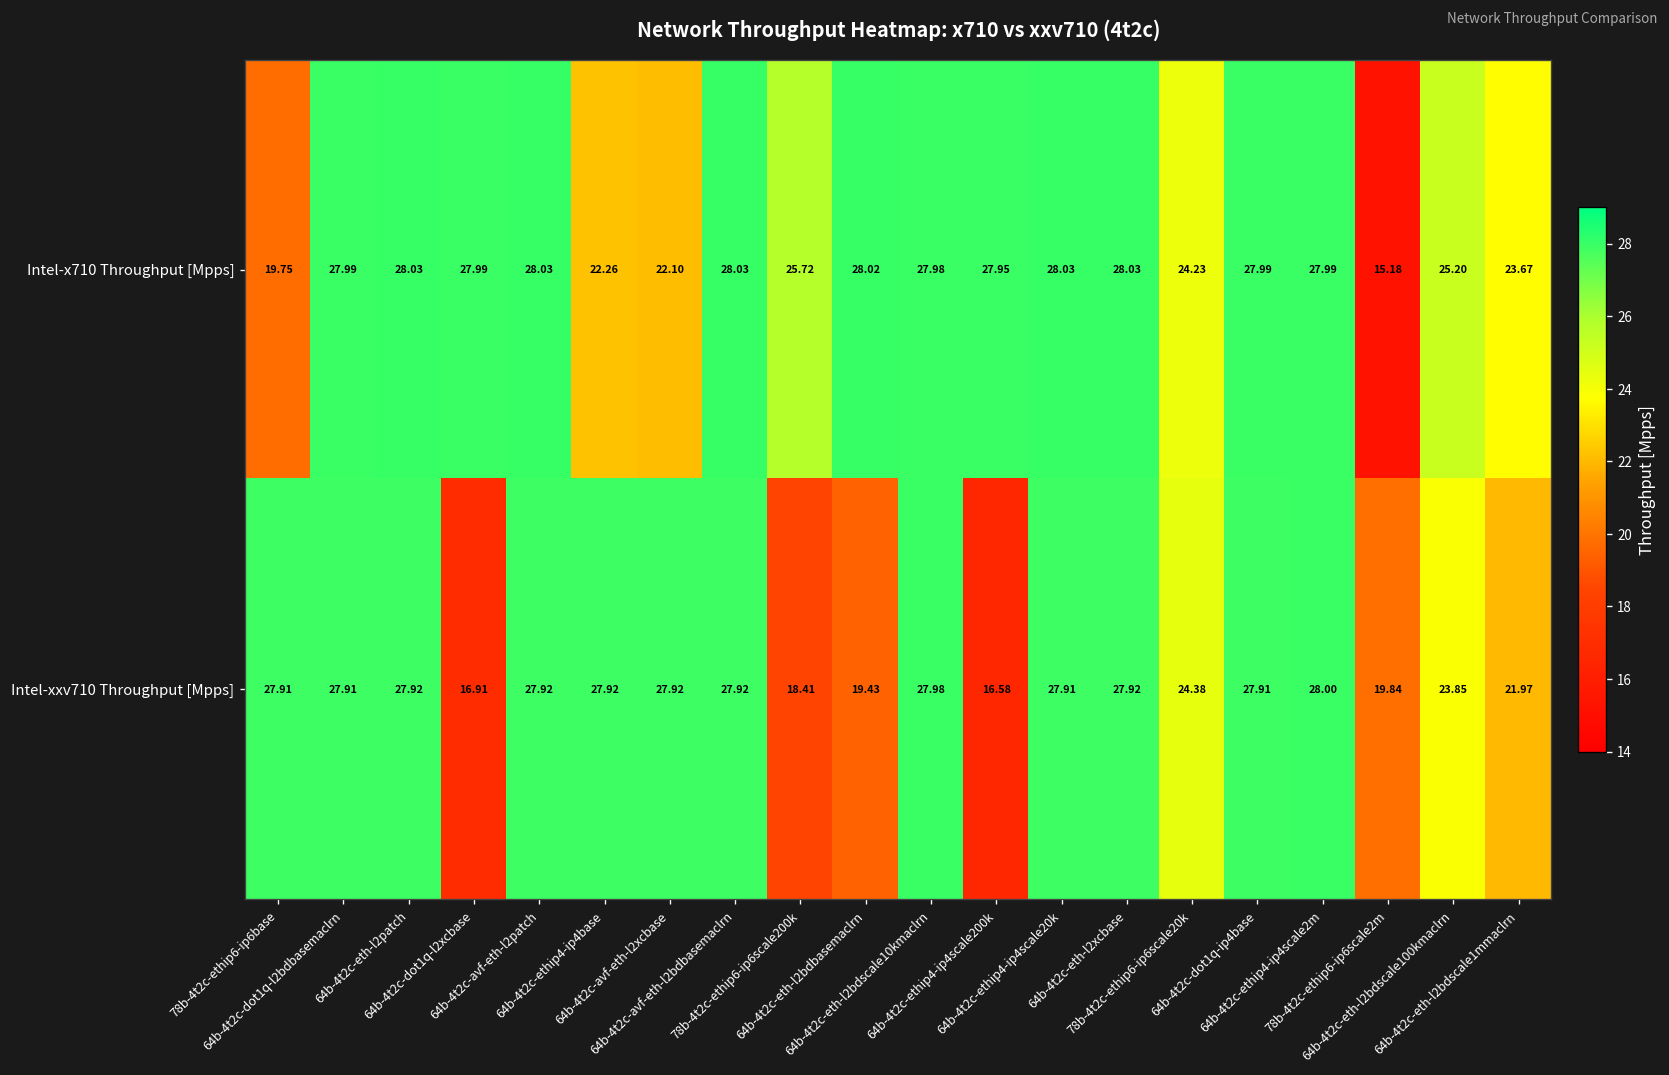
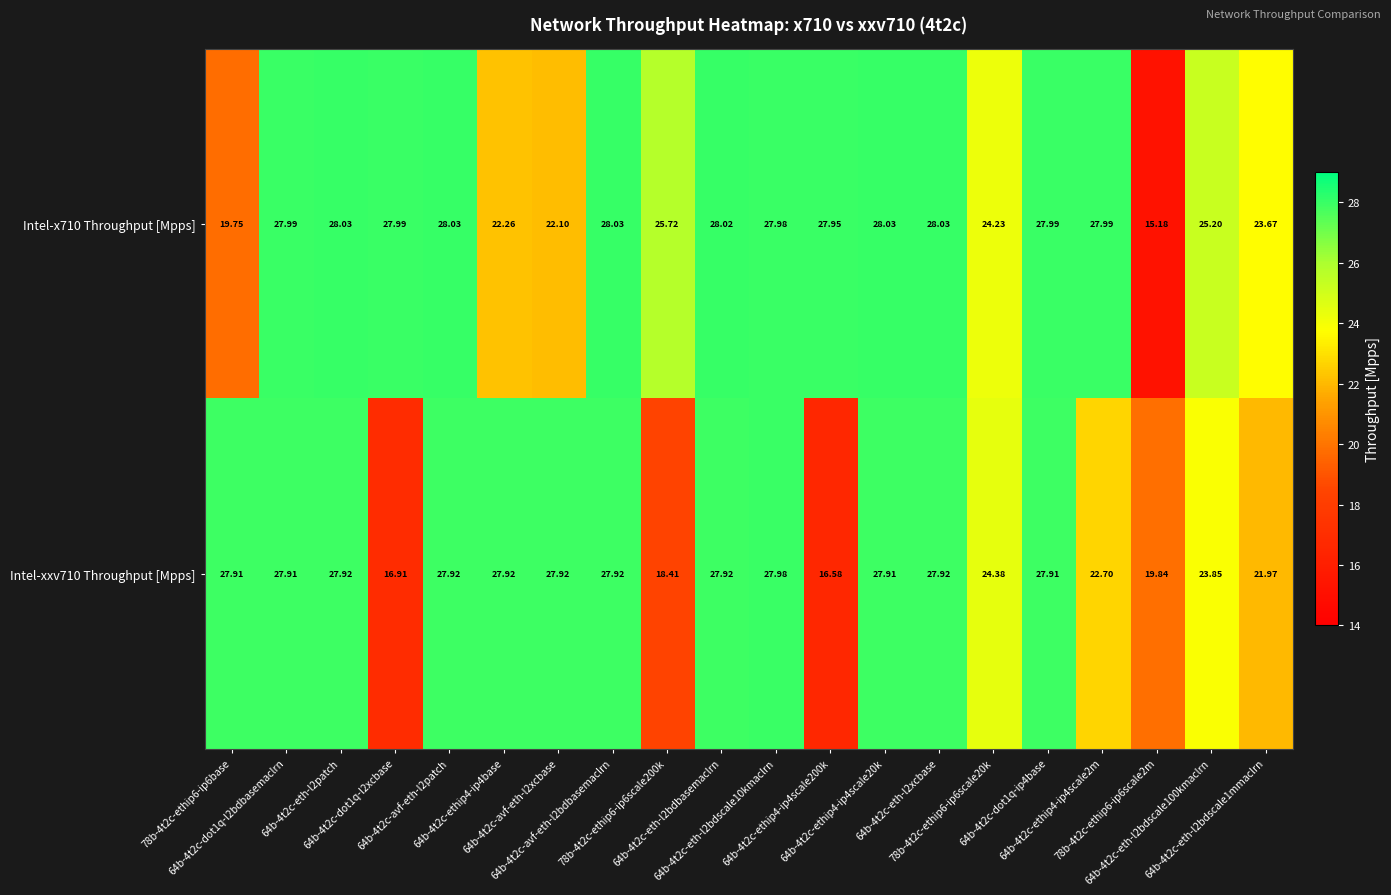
  {
    "Intel-x710 Throughput [Mpps]": {
      "78b-4t2c-ethip6-ip6base": 19.75,
      "64b-4t2c-dot1q-l2bdbasemaclrn": 27.99,
      "64b-4t2c-eth-l2patch": 28.03,
      "64b-4t2c-dot1q-l2xcbase": 27.99,
      "64b-4t2c-avf-eth-l2patch": 28.03,
      "64b-4t2c-ethip4-ip4base": 22.26,
      "64b-4t2c-avf-eth-l2xcbase": 22.10,
      "64b-4t2c-avf-eth-l2bdbasemaclrn": 28.03,
      "78b-4t2c-ethip6-ip6scale200k": 25.72,
      "64b-4t2c-eth-l2bdbasemaclrn": 28.02,
      "64b-4t2c-eth-l2bdscale10kmaclrn": 27.98,
      "64b-4t2c-ethip4-ip4scale200k": 27.95,
      "64b-4t2c-ethip4-ip4scale20k": 28.03,
      "64b-4t2c-eth-l2xcbase": 28.03,
      "78b-4t2c-ethip6-ip6scale20k": 24.23,
      "64b-4t2c-dot1q-ip4base": 27.99,
      "64b-4t2c-ethip4-ip4scale2m": 27.99,
      "78b-4t2c-ethip6-ip6scale2m": 15.18,
      "64b-4t2c-eth-l2bdscale100kmaclrn": 25.20,
      "64b-4t2c-eth-l2bdscale1mmaclrn": 23.67
    },
    "Intel-xxv710 Throughput [Mpps]": {
      "78b-4t2c-ethip6-ip6base": 27.91,
      "64b-4t2c-dot1q-l2bdbasemaclrn": 27.91,
      "64b-4t2c-eth-l2patch": 27.92,
      "64b-4t2c-dot1q-l2xcbase": 16.91,
      "64b-4t2c-avf-eth-l2patch": 27.92,
      "64b-4t2c-ethip4-ip4base": 27.92,
      "64b-4t2c-avf-eth-l2xcbase": 27.92,
      "64b-4t2c-avf-eth-l2bdbasemaclrn": 27.92,
      "78b-4t2c-ethip6-ip6scale200k": 18.41,
-     "64b-4t2c-eth-l2bdbasemaclrn": 19.43,
+     "64b-4t2c-eth-l2bdbasemaclrn": 27.92,
      "64b-4t2c-eth-l2bdscale10kmaclrn": 27.98,
      "64b-4t2c-ethip4-ip4scale200k": 16.58,
      "64b-4t2c-ethip4-ip4scale20k": 27.91,
      "64b-4t2c-eth-l2xcbase": 27.92,
      "78b-4t2c-ethip6-ip6scale20k": 24.38,
      "64b-4t2c-dot1q-ip4base": 27.91,
-     "64b-4t2c-ethip4-ip4scale2m": 28.00,
+     "64b-4t2c-ethip4-ip4scale2m": 22.70,
      "78b-4t2c-ethip6-ip6scale2m": 19.84,
      "64b-4t2c-eth-l2bdscale100kmaclrn": 23.85,
      "64b-4t2c-eth-l2bdscale1mmaclrn": 21.97
    }
  }
